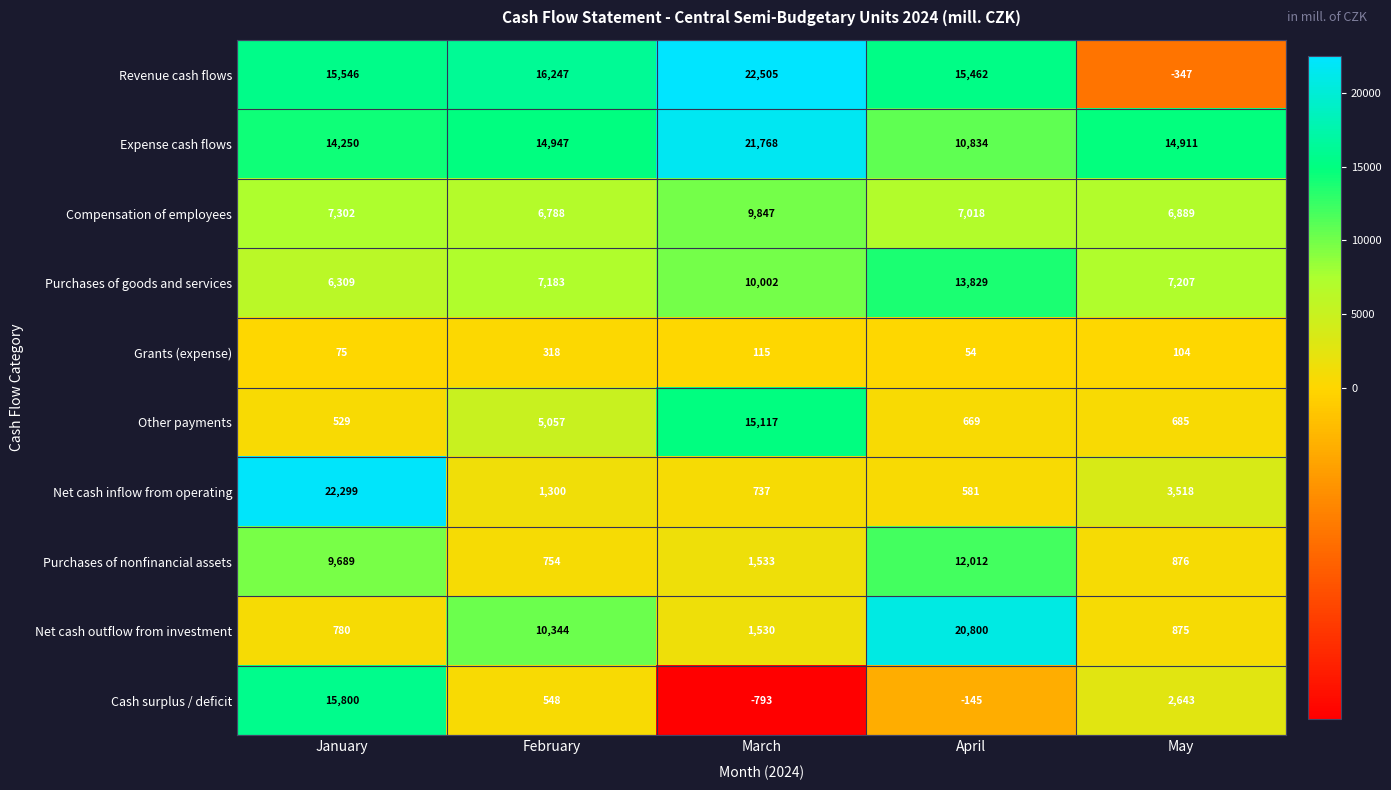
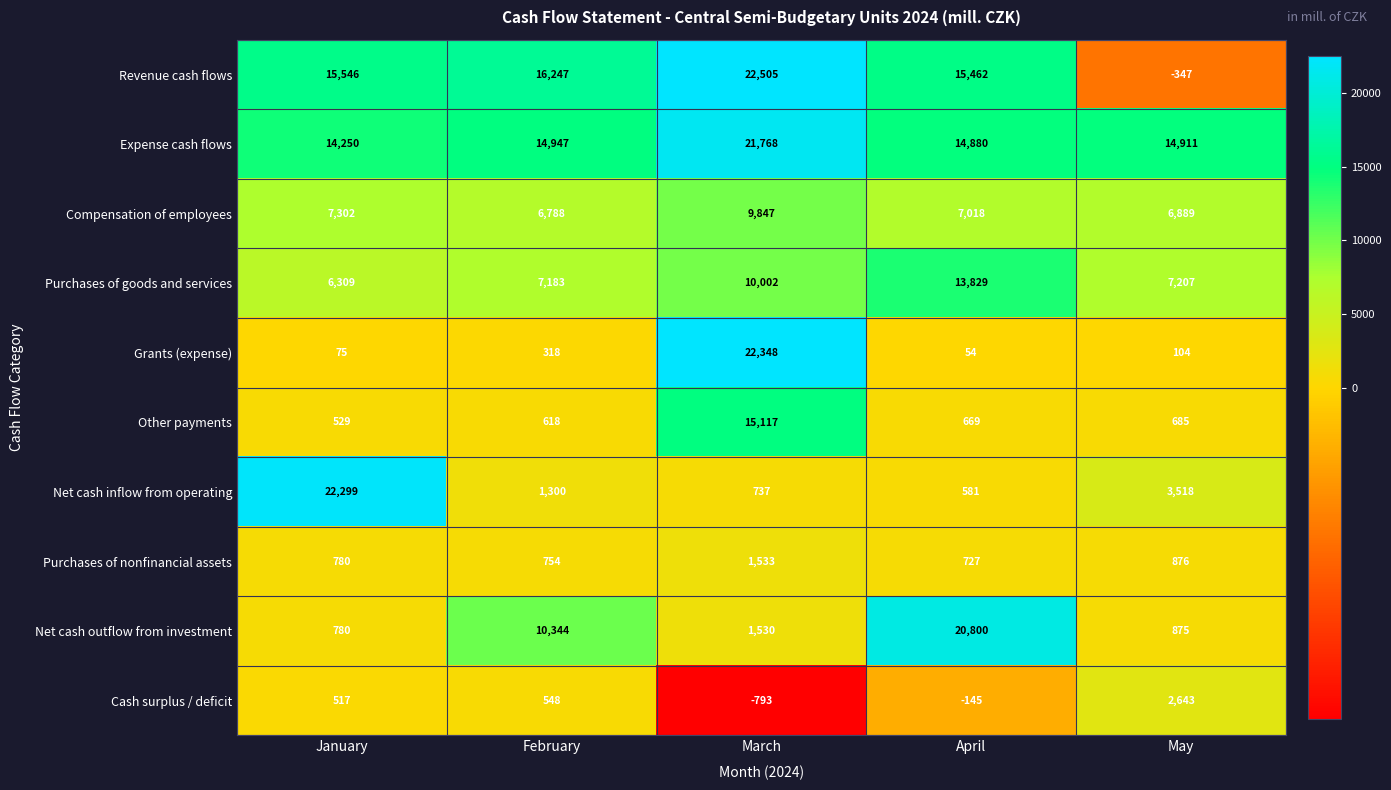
  {
    "Revenue cash flows": {
      "January": "15,546",
      "February": "16,247",
      "March": "22,505",
      "April": "15,462",
      "May": "-347"
    },
    "Expense cash flows": {
      "January": "14,250",
      "February": "14,947",
      "March": "21,768",
-     "April": "10,834",
+     "April": "14,880",
      "May": "14,911"
    },
    "Compensation of employees": {
      "January": "7,302",
      "February": "6,788",
      "March": "9,847",
      "April": "7,018",
      "May": "6,889"
    },
    "Purchases of goods and services": {
      "January": "6,309",
      "February": "7,183",
      "March": "10,002",
      "April": "13,829",
      "May": "7,207"
    },
    "Grants (expense)": {
      "January": "75",
      "February": "318",
-     "March": "115",
+     "March": "22,348",
      "April": "54",
      "May": "104"
    },
    "Other payments": {
      "January": "529",
-     "February": "5,057",
+     "February": "618",
      "March": "15,117",
      "April": "669",
      "May": "685"
    },
    "Net cash inflow from operating": {
      "January": "22,299",
      "February": "1,300",
      "March": "737",
      "April": "581",
      "May": "3,518"
    },
    "Purchases of nonfinancial assets": {
-     "January": "9,689",
+     "January": "780",
      "February": "754",
      "March": "1,533",
-     "April": "12,012",
+     "April": "727",
      "May": "876"
    },
    "Net cash outflow from investment": {
      "January": "780",
      "February": "10,344",
      "March": "1,530",
      "April": "20,800",
      "May": "875"
    },
    "Cash surplus / deficit": {
-     "January": "15,800",
+     "January": "517",
      "February": "548",
      "March": "-793",
      "April": "-145",
      "May": "2,643"
    }
  }
